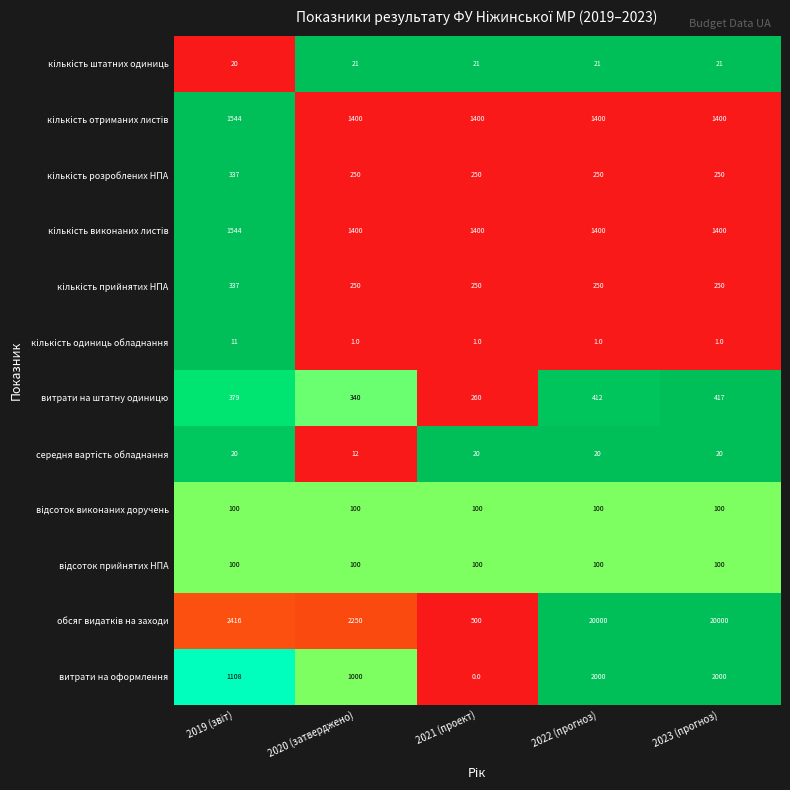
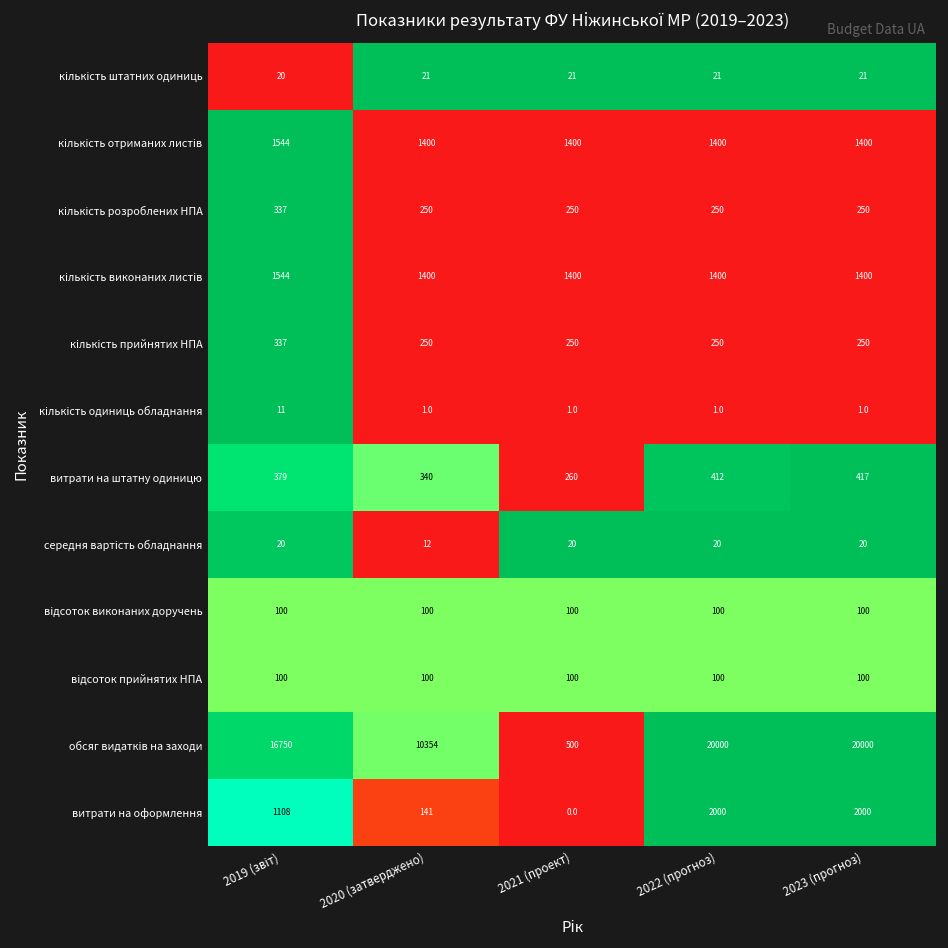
  {
    "кількість штатних одиниць": {
      "2019 (звіт)": 20,
      "2020 (затверджено)": 21,
      "2021 (проект)": 21,
      "2022 (прогноз)": 21,
      "2023 (прогноз)": 21
    },
    "кількість отриманих листів": {
      "2019 (звіт)": 1544,
      "2020 (затверджено)": 1400,
      "2021 (проект)": 1400,
      "2022 (прогноз)": 1400,
      "2023 (прогноз)": 1400
    },
    "кількість розроблених НПА": {
      "2019 (звіт)": 337,
      "2020 (затверджено)": 250,
      "2021 (проект)": 250,
      "2022 (прогноз)": 250,
      "2023 (прогноз)": 250
    },
    "кількість виконаних листів": {
      "2019 (звіт)": 1544,
      "2020 (затверджено)": 1400,
      "2021 (проект)": 1400,
      "2022 (прогноз)": 1400,
      "2023 (прогноз)": 1400
    },
    "кількість прийнятих НПА": {
      "2019 (звіт)": 337,
      "2020 (затверджено)": 250,
      "2021 (проект)": 250,
      "2022 (прогноз)": 250,
      "2023 (прогноз)": 250
    },
    "кількість одиниць обладнання": {
      "2019 (звіт)": 11,
      "2020 (затверджено)": 1.0,
      "2021 (проект)": 1.0,
      "2022 (прогноз)": 1.0,
      "2023 (прогноз)": 1.0
    },
    "витрати на штатну одиницю": {
      "2019 (звіт)": 379,
      "2020 (затверджено)": 340,
      "2021 (проект)": 260,
      "2022 (прогноз)": 412,
      "2023 (прогноз)": 417
    },
    "середня вартість обладнання": {
      "2019 (звіт)": 20,
      "2020 (затверджено)": 12,
      "2021 (проект)": 20,
      "2022 (прогноз)": 20,
      "2023 (прогноз)": 20
    },
    "відсоток виконаних доручень": {
      "2019 (звіт)": 100,
      "2020 (затверджено)": 100,
      "2021 (проект)": 100,
      "2022 (прогноз)": 100,
      "2023 (прогноз)": 100
    },
    "відсоток прийнятих НПА": {
      "2019 (звіт)": 100,
      "2020 (затверджено)": 100,
      "2021 (проект)": 100,
      "2022 (прогноз)": 100,
      "2023 (прогноз)": 100
    },
    "обсяг видатків на заходи": {
-     "2019 (звіт)": 2416,
-     "2020 (затверджено)": 2250,
+     "2019 (звіт)": 16750,
+     "2020 (затверджено)": 10354,
      "2021 (проект)": 500,
      "2022 (прогноз)": 20000,
      "2023 (прогноз)": 20000
    },
    "витрати на оформлення": {
      "2019 (звіт)": 1108,
-     "2020 (затверджено)": 1000,
+     "2020 (затверджено)": 141,
      "2021 (проект)": 0.0,
      "2022 (прогноз)": 2000,
      "2023 (прогноз)": 2000
    }
  }
